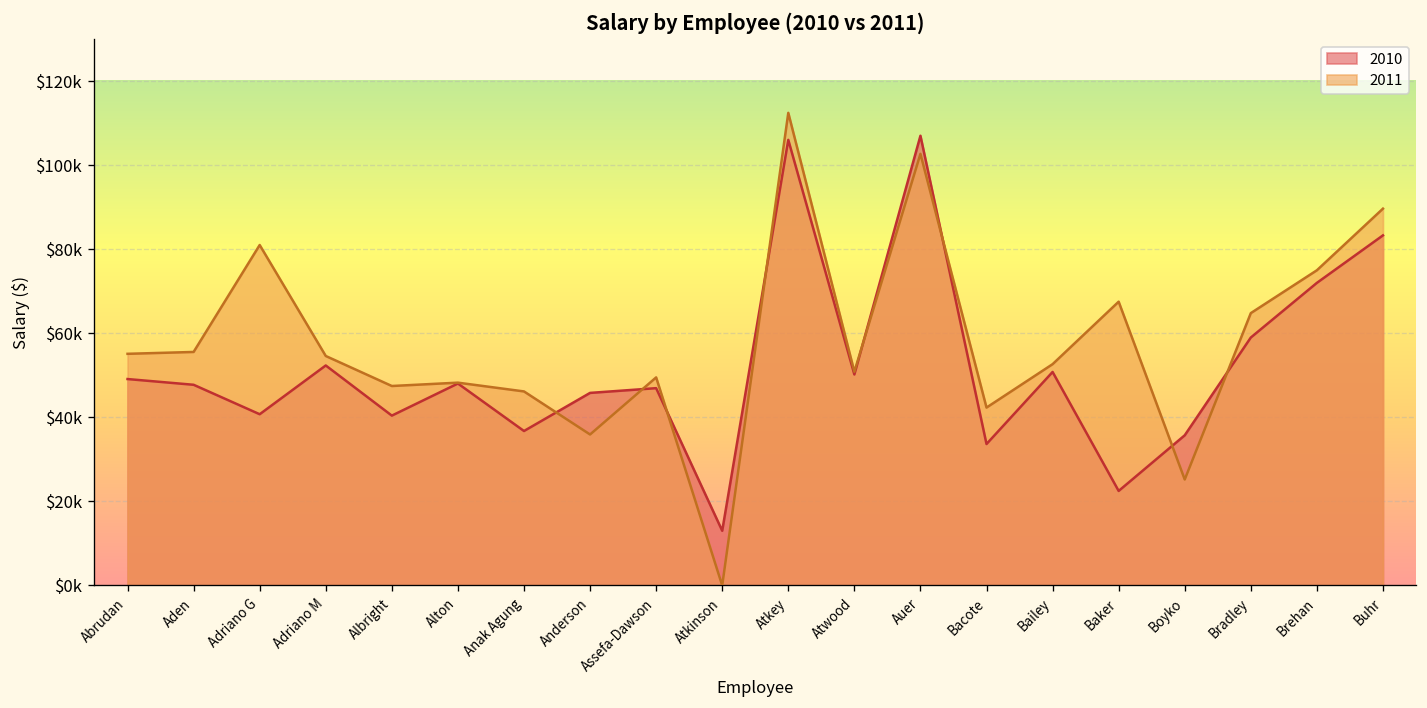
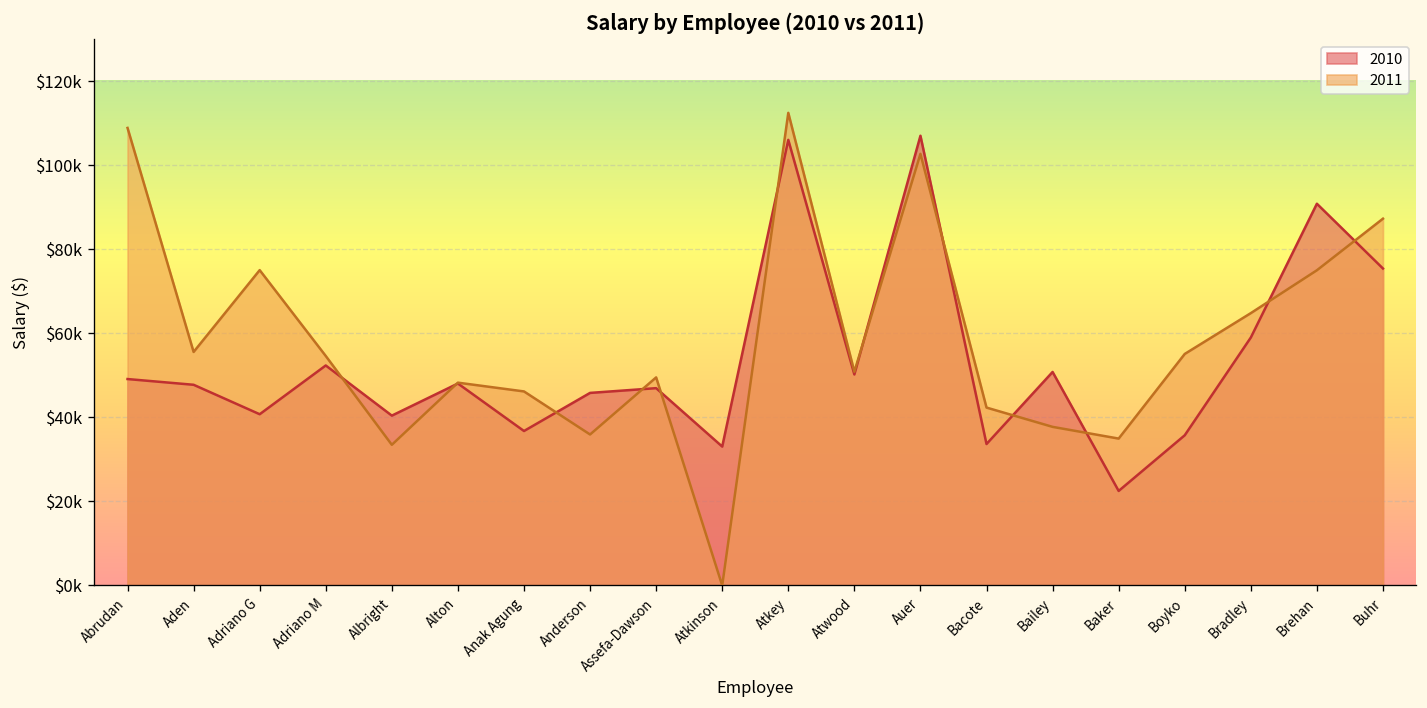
  {
    "2010": {
      "Abrudan": "$49000",
      "Aden": "$48000",
      "Adriano G": "$41000",
      "Adriano M": "$52000",
      "Albright": "$40000",
      "Anak Agung": "$37000",
      "Anderson": "$46000",
      "Assefa-Dawson": "$47000",
-     "Atkinson": "$13000",
+     "Atkinson": "$33000",
      "Atkey": "$106000",
      "Auer": "$107000",
      "Bacote": "$34000",
      "Bailey": "$51000",
      "Baker": "$23000",
      "Boyko": "$36000",
      "Bradley": "$59000",
-     "Brehan": "$72000",
-     "Buhr": "$83000"
+     "Brehan": "$91000",
+     "Buhr": "$75000"
    },
    "2011": {
-     "Abrudan": "$55000",
+     "Abrudan": "$109000",
      "Aden": "$56000",
-     "Adriano G": "$81000",
+     "Adriano G": "$75000",
      "Adriano M": "$55000",
-     "Albright": "$47000",
+     "Albright": "$33000",
      "Anak Agung": "$46000",
      "Anderson": "$36000",
      "Assefa-Dawson": "$50000",
      "Atkinson": "$0",
      "Atkey": "$113000",
      "Auer": "$103000",
      "Bacote": "$42000",
-     "Bailey": "$53000",
-     "Baker": "$68000",
-     "Boyko": "$25000",
+     "Bailey": "$38000",
+     "Baker": "$35000",
+     "Boyko": "$55000",
      "Bradley": "$65000",
      "Brehan": "$75000",
-     "Buhr": "$90000"
+     "Buhr": "$87000"
    }
  }
